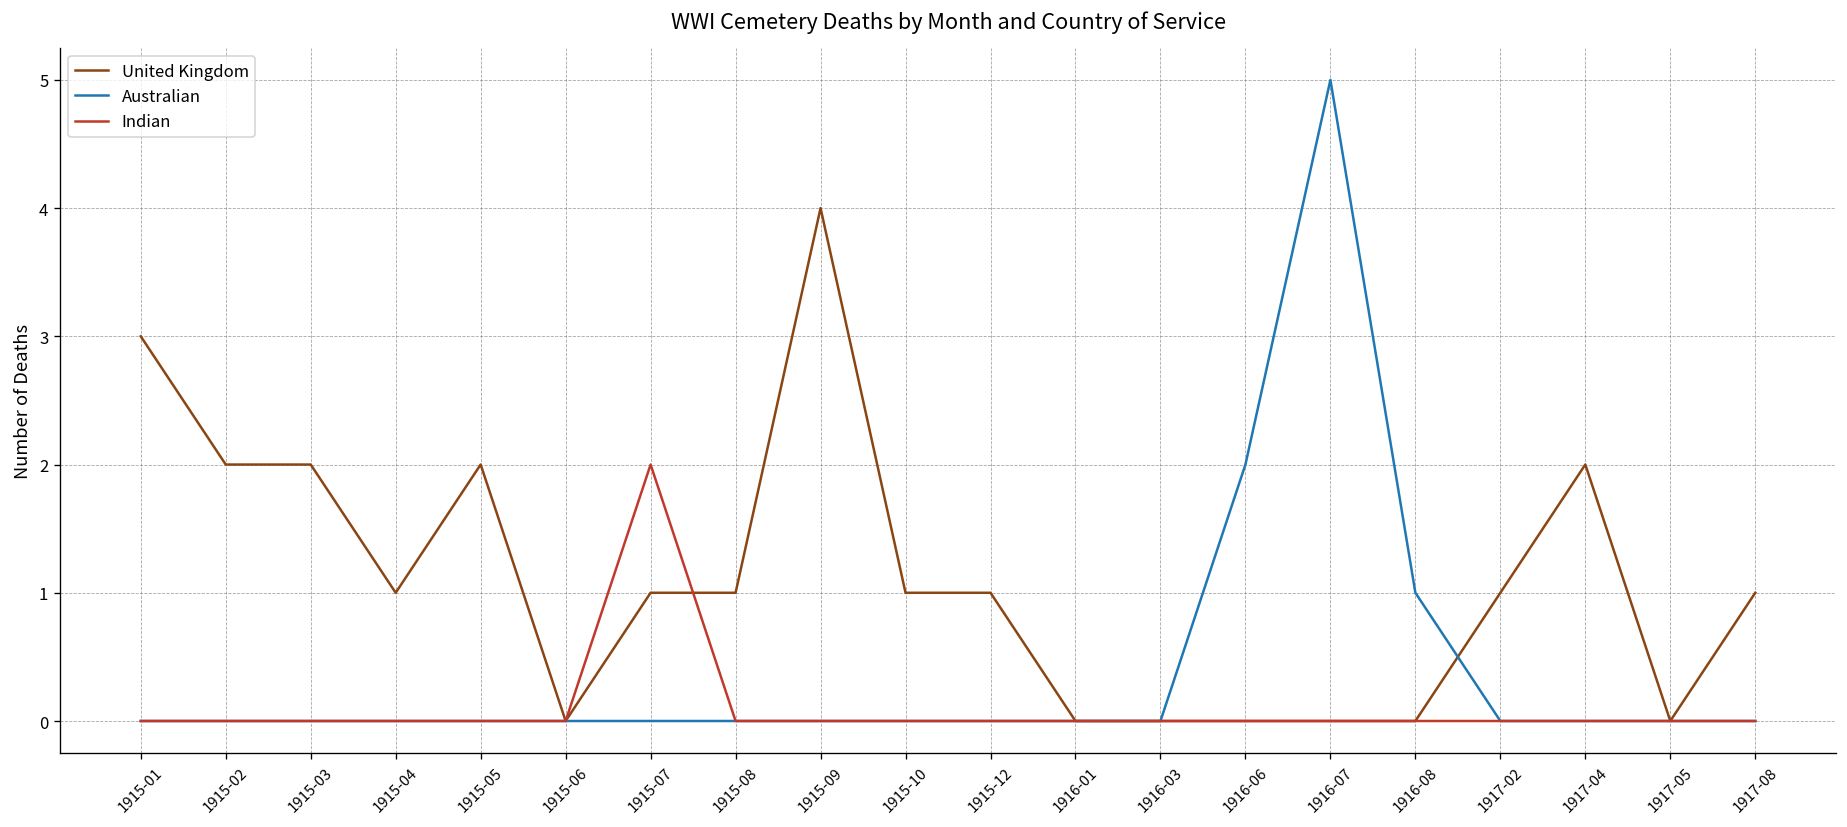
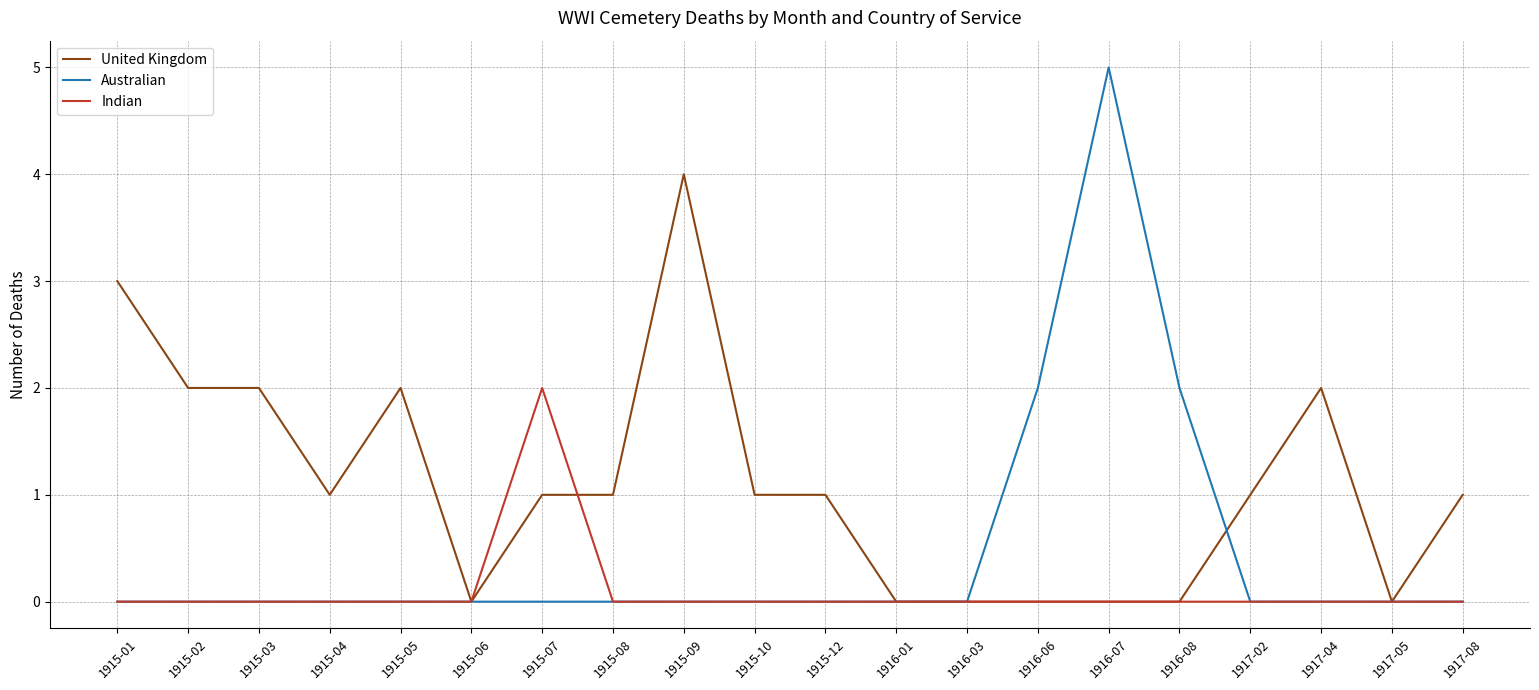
  {
    "Australian": {
      "1915-07": 0,
      "1916-06": 2,
      "1916-07": 5,
-     "1916-08": 1
+     "1916-08": 2
    }
  }
